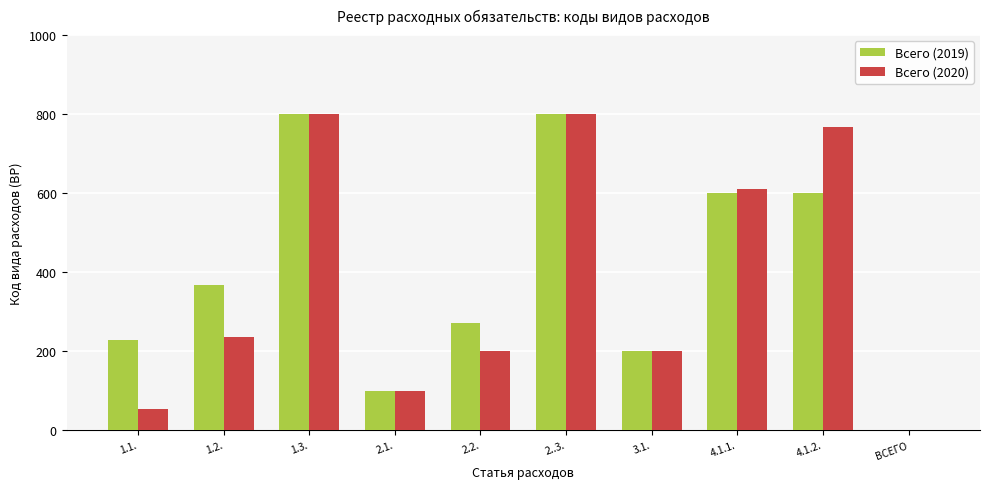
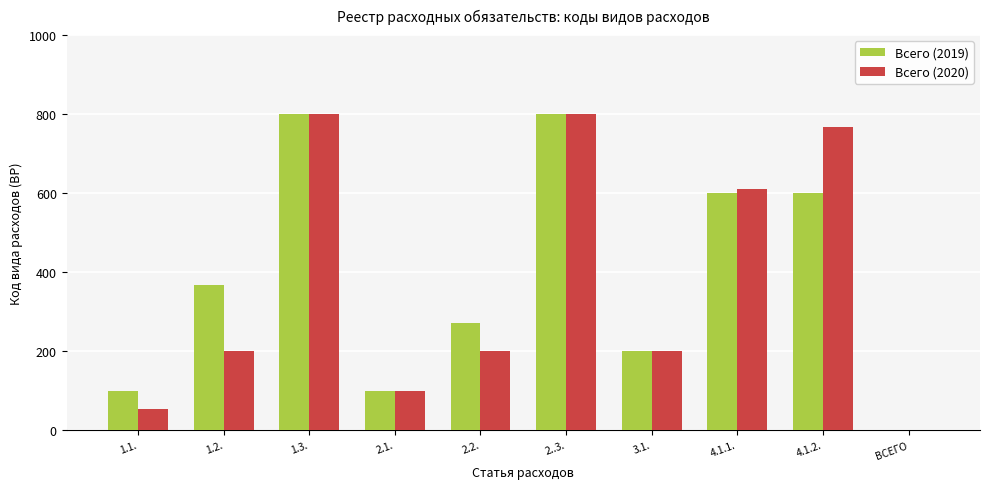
  {
    "Всего (2019)": {
-     "1.1.": 230,
+     "1.1.": 100,
      "1.2.": 370,
      "1.3.": 800,
      "2.1.": 100,
      "2.2.": 270,
      "2..3.": 800,
      "3.1.": 200,
      "4.1.1.": 600,
      "4.1.2.": 600,
      "ВСЕГО": 0
    },
    "Всего (2020)": {
      "1.1.": 50,
-     "1.2.": 240,
+     "1.2.": 200,
      "1.3.": 800,
      "2.1.": 100,
      "2.2.": 200,
      "2..3.": 800,
      "3.1.": 200,
      "4.1.1.": 610,
      "4.1.2.": 770,
      "ВСЕГО": 0
    }
  }
